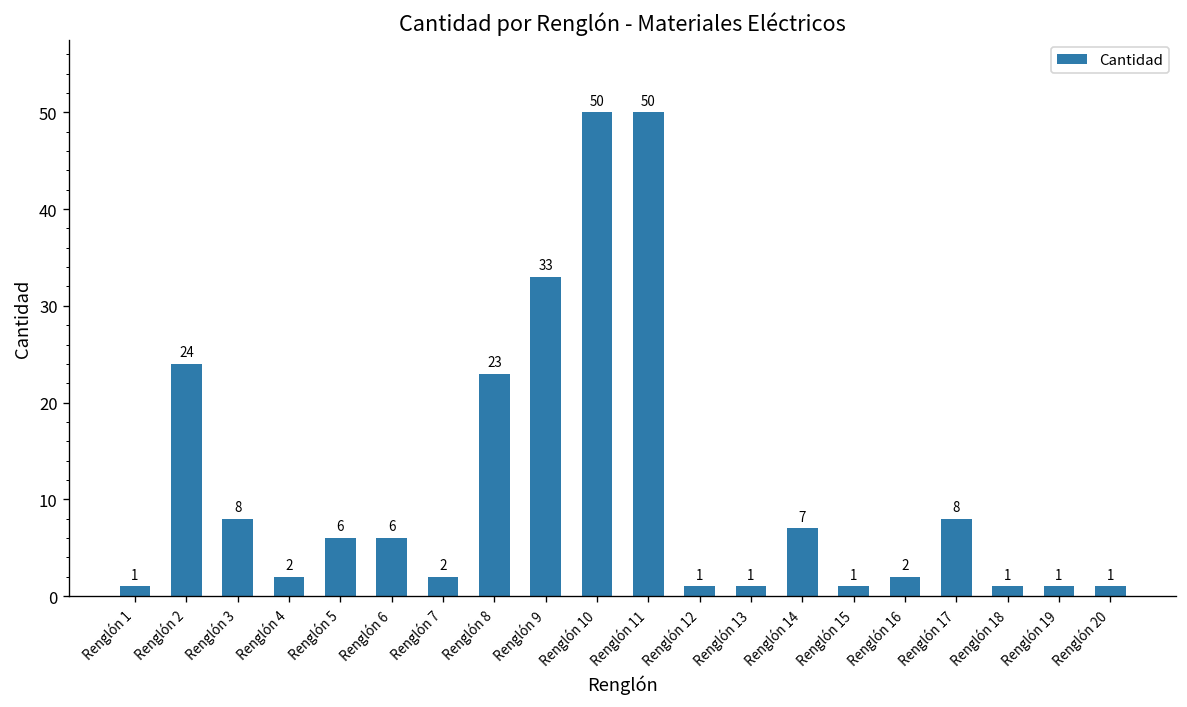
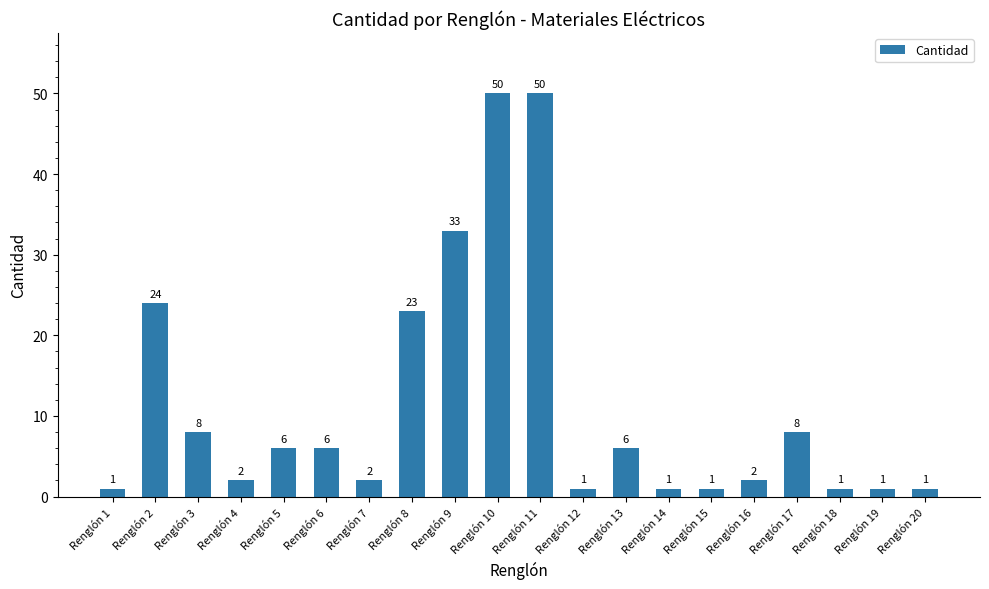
  {
    "Renglón 1": 1,
    "Renglón 2": 24,
    "Renglón 3": 8,
    "Renglón 4": 2,
    "Renglón 5": 6,
    "Renglón 6": 6,
    "Renglón 7": 2,
    "Renglón 8": 23,
    "Renglón 9": 33,
    "Renglón 10": 50,
    "Renglón 11": 50,
    "Renglón 12": 1,
-   "Renglón 13": 1,
-   "Renglón 14": 7,
+   "Renglón 13": 6,
+   "Renglón 14": 1,
    "Renglón 15": 1,
    "Renglón 16": 2,
    "Renglón 17": 8,
    "Renglón 18": 1,
    "Renglón 19": 1,
    "Renglón 20": 1
  }
